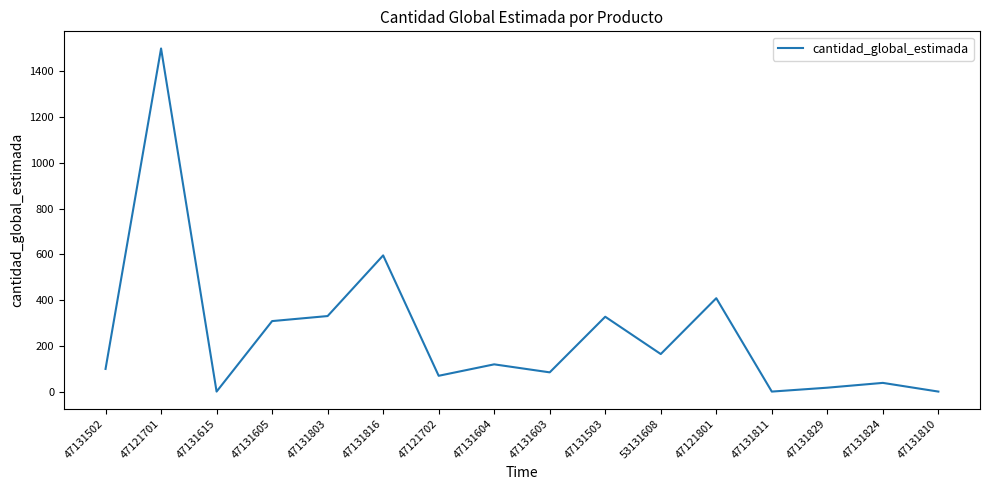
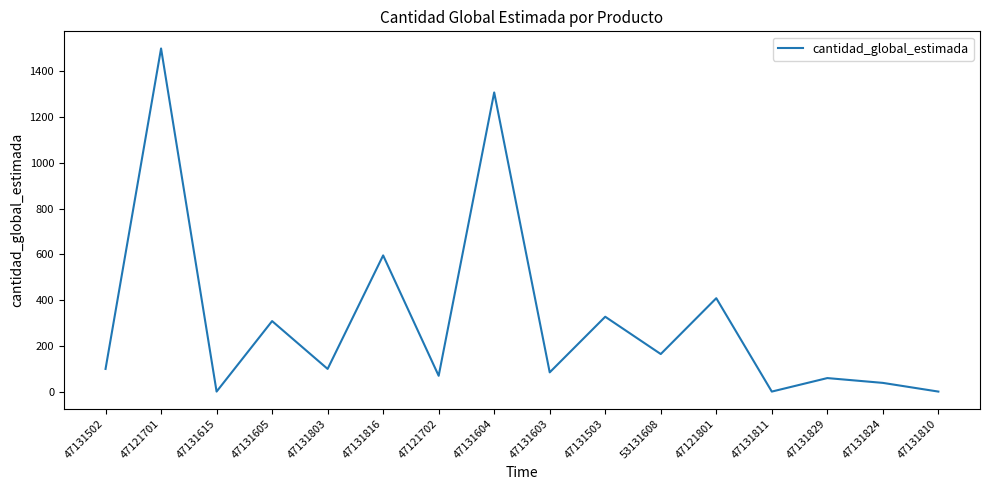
  {
    "47131502": 100,
    "47121701": 1500,
    "47131615": 0,
    "47131605": 310,
-   "47131803": 330,
+   "47131803": 100,
    "47131816": 600,
    "47121702": 70,
-   "47131604": 120,
+   "47131604": 1310,
    "47131603": 90,
    "47131503": 330,
    "53131608": 170,
    "47121801": 410,
    "47131811": 0,
-   "47131829": 20,
+   "47131829": 60,
    "47131824": 40,
    "47131810": 0
  }
